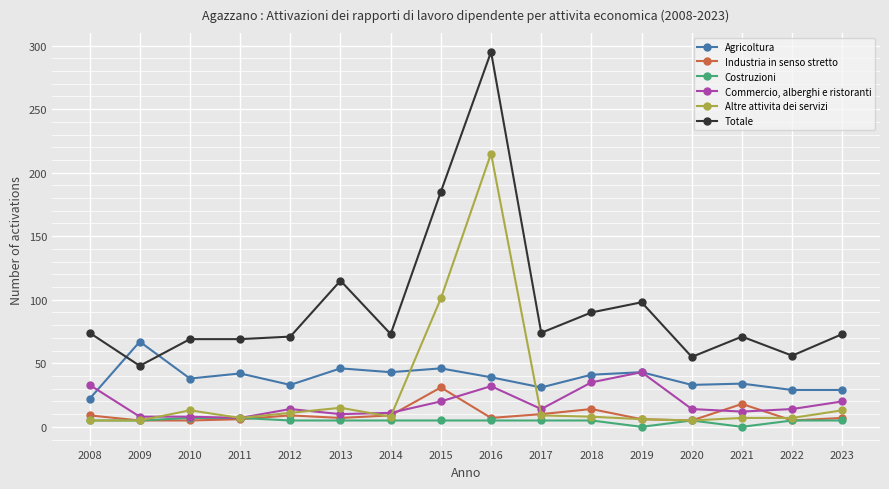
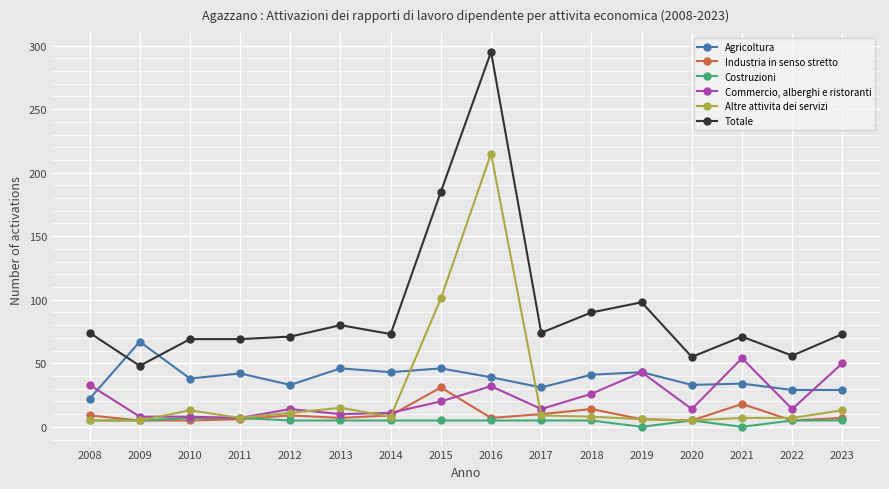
  {
    "Agricoltura": {
      "2008": 22,
      "2009": 67,
      "2010": 38,
      "2011": 42,
      "2012": 33,
      "2013": 46,
      "2014": 43,
      "2015": 46,
      "2016": 39,
      "2017": 31,
      "2018": 41,
      "2020": 33,
      "2021": 34,
      "2022": 29,
      "2023": 29
    },
    "Industria in senso stretto": {
      "2008": 9,
      "2010": 5,
      "2013": 7,
      "2015": 31,
      "2016": 7,
      "2018": 14,
      "2021": 18,
      "2023": 7
    },
    "Costruzioni": {
      "2012": 5,
      "2013": 5,
      "2014": 5,
      "2015": 5,
      "2016": 5,
      "2017": 5,
      "2018": 5,
      "2019": 0,
      "2021": 0,
      "2023": 5
    },
    "Commercio, alberghi e ristoranti": {
      "2008": 33,
      "2009": 8,
      "2012": 14,
      "2013": 10,
      "2015": 20,
      "2016": 32,
      "2017": 14,
-     "2018": 35,
+     "2018": 26,
      "2020": 14,
-     "2021": 12,
+     "2021": 54,
      "2022": 14,
-     "2023": 20
+     "2023": 50
    },
    "Altre attivita dei servizi": {
      "2010": 13,
      "2013": 15,
      "2015": 101,
      "2016": 215,
      "2018": 8,
      "2021": 7,
      "2022": 7,
      "2023": 13
    },
    "Totale": {
      "2008": 74,
      "2009": 48,
      "2010": 69,
      "2011": 69,
      "2012": 71,
-     "2013": 115,
+     "2013": 80,
      "2014": 73,
      "2015": 185,
      "2016": 295,
      "2017": 74,
      "2018": 90,
      "2019": 98,
      "2020": 55,
      "2021": 71,
      "2022": 56,
      "2023": 73
    }
  }
